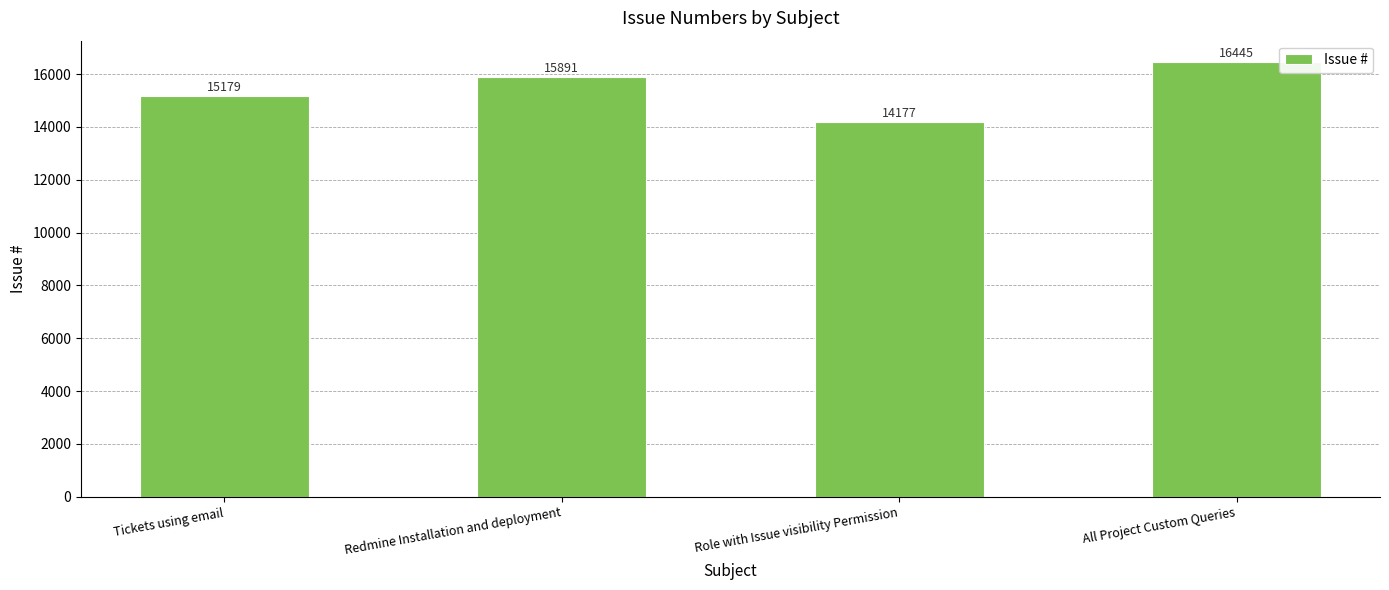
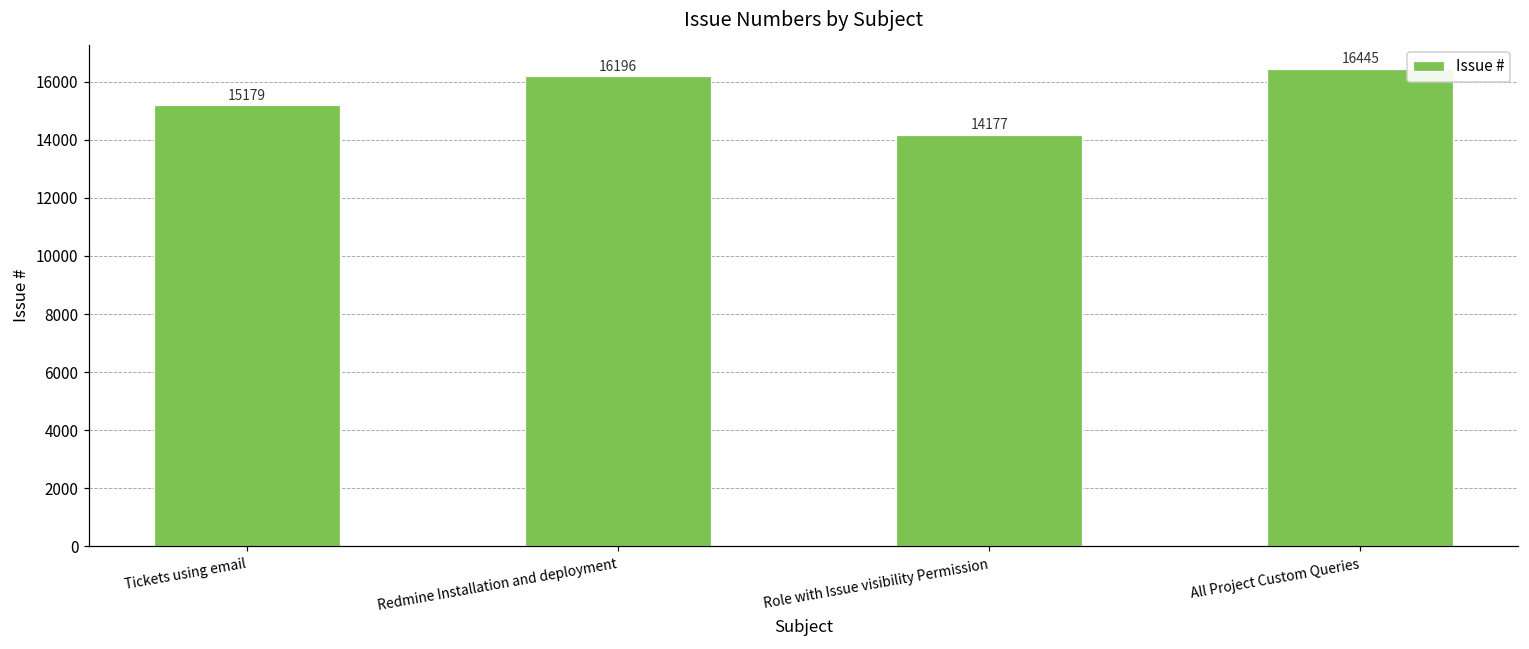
  {
    "Tickets using email": 15179,
-   "Redmine Installation and deployment": 15891,
+   "Redmine Installation and deployment": 16196,
    "Role with Issue visibility Permission": 14177,
    "All Project Custom Queries": 16445
  }
